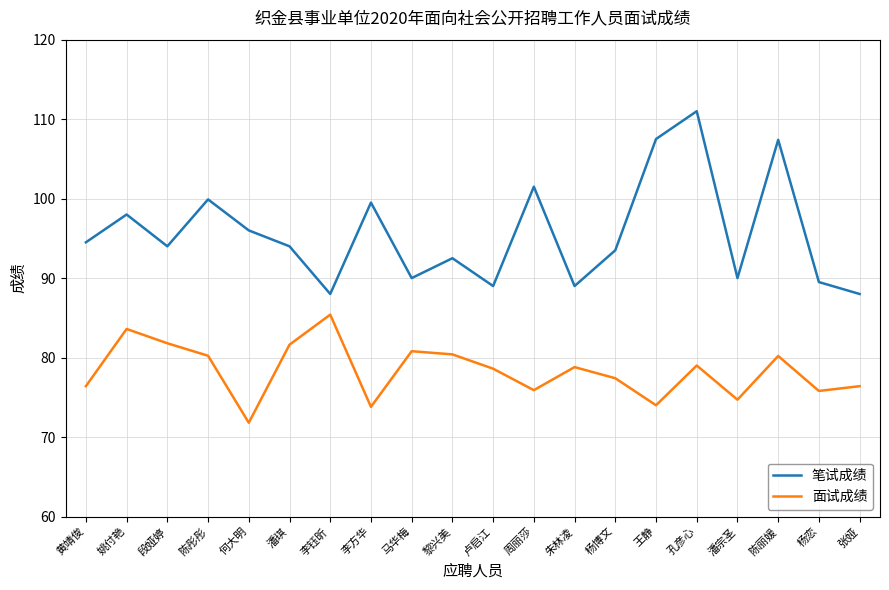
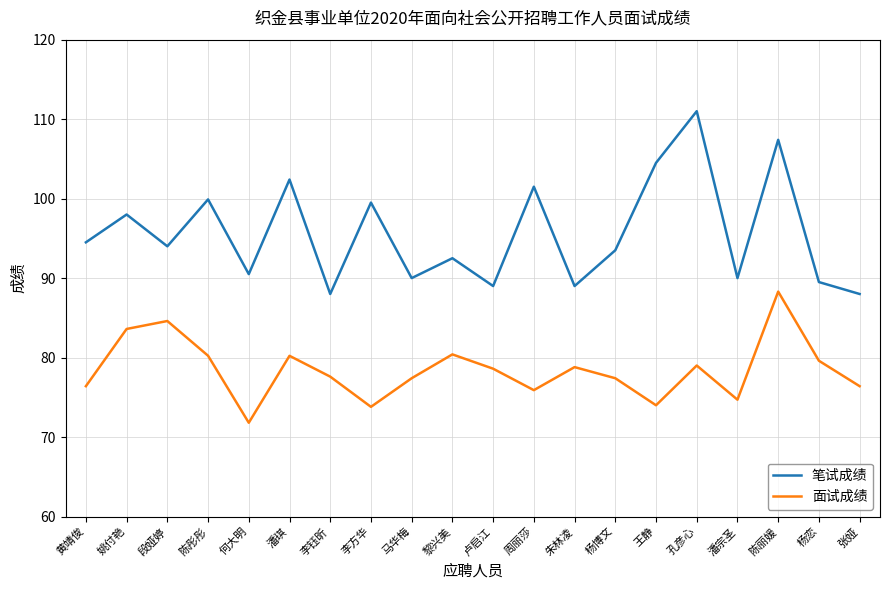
  {
    "笔试成绩": {
      "黄靖俊": 95,
      "姚付艳": 98,
      "段娅婷": 94,
      "陈彤彤": 100,
-     "何大明": 96,
-     "潘琪": 94,
+     "何大明": 91,
+     "潘琪": 102,
      "李钰昕": 88,
      "李方华": 100,
      "马华梅": 90,
      "黎兴美": 93,
      "卢启江": 89,
      "周丽莎": 102,
      "朱林凌": 89,
      "杨博文": 94,
-     "王静": 108,
+     "王静": 105,
      "孔彦心": 111,
      "潘宗圣": 90,
      "陈丽媛": 107,
      "杨恋": 90,
      "张娅": 88
    },
    "面试成绩": {
      "黄靖俊": 76,
      "姚付艳": 84,
-     "段娅婷": 82,
+     "段娅婷": 85,
      "陈彤彤": 80,
      "何大明": 72,
-     "潘琪": 82,
-     "李钰昕": 85,
+     "潘琪": 80,
+     "李钰昕": 78,
      "李方华": 74,
-     "马华梅": 81,
+     "马华梅": 77,
      "黎兴美": 80,
      "卢启江": 79,
      "周丽莎": 76,
      "朱林凌": 79,
      "杨博文": 77,
      "王静": 74,
      "孔彦心": 79,
      "潘宗圣": 75,
-     "陈丽媛": 80,
-     "杨恋": 76,
+     "陈丽媛": 88,
+     "杨恋": 80,
      "张娅": 76
    }
  }
